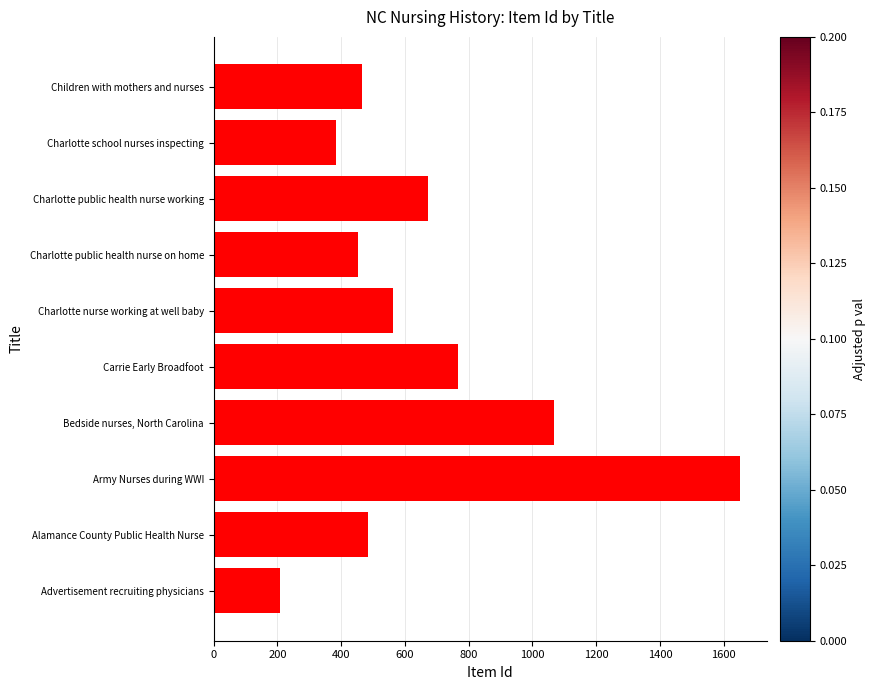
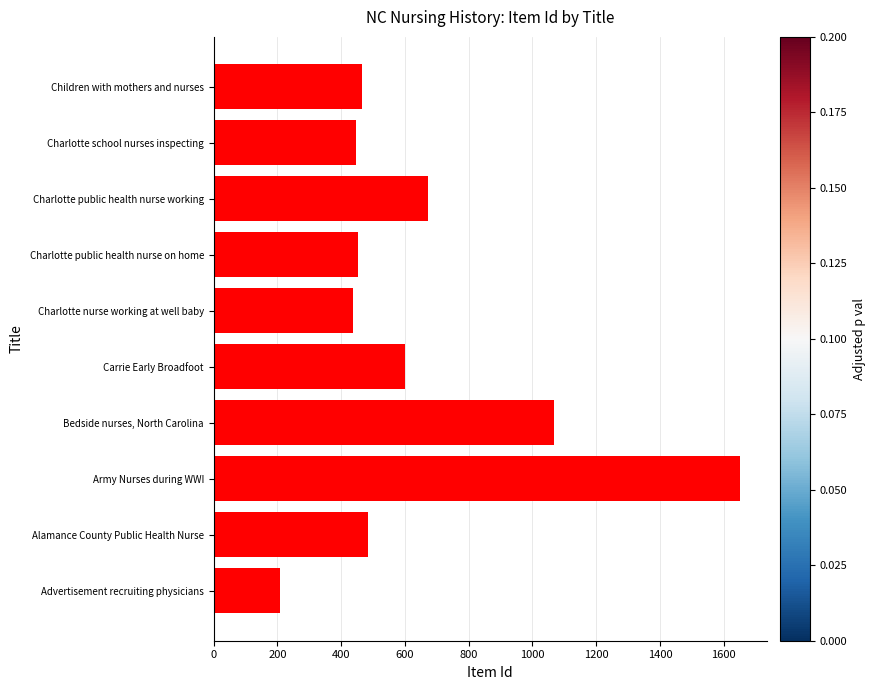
  {
    "Children with mothers and nurses": 460,
-   "Charlotte school nurses inspecting": 390,
+   "Charlotte school nurses inspecting": 450,
    "Charlotte public health nurse working": 670,
    "Charlotte public health nurse on home": 450,
-   "Charlotte nurse working at well baby": 560,
-   "Carrie Early Broadfoot": 770,
+   "Charlotte nurse working at well baby": 440,
+   "Carrie Early Broadfoot": 600,
    "Bedside nurses, North Carolina": 1070,
    "Army Nurses during WWI": 1650,
    "Alamance County Public Health Nurse": 480,
    "Advertisement recruiting physicians": 210
  }
